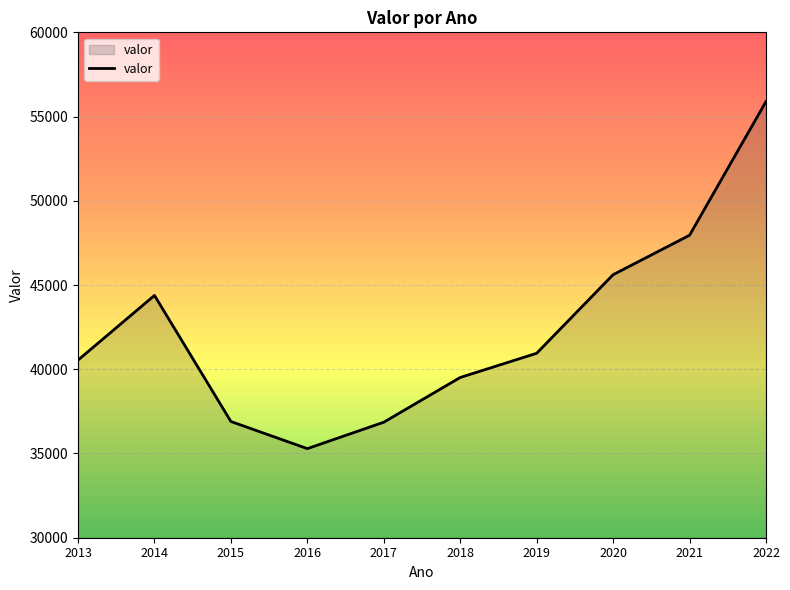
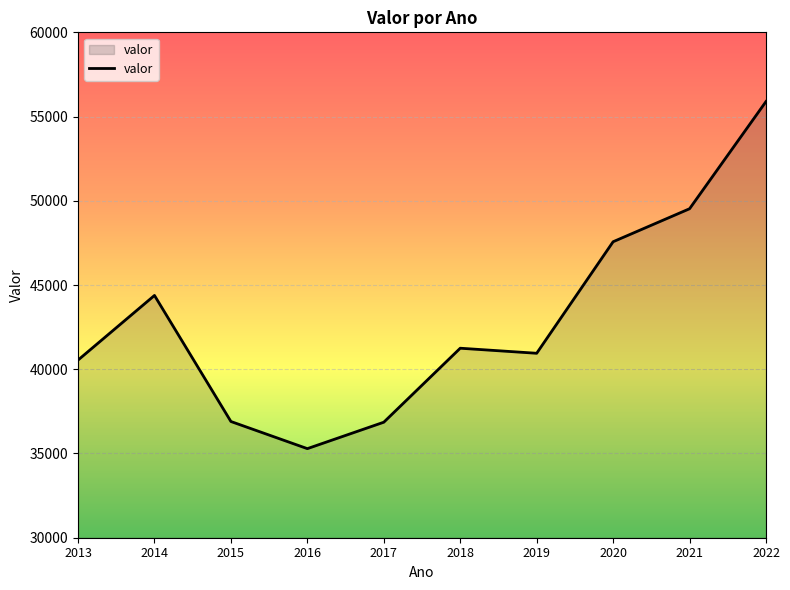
  {
    "2013": 40500,
    "2014": 44400,
    "2015": 36900,
    "2016": 35300,
    "2017": 36900,
-   "2018": 39500,
+   "2018": 41200,
    "2019": 40900,
-   "2020": 45600,
-   "2021": 48000,
+   "2020": 47600,
+   "2021": 49500,
    "2022": 55900
  }
